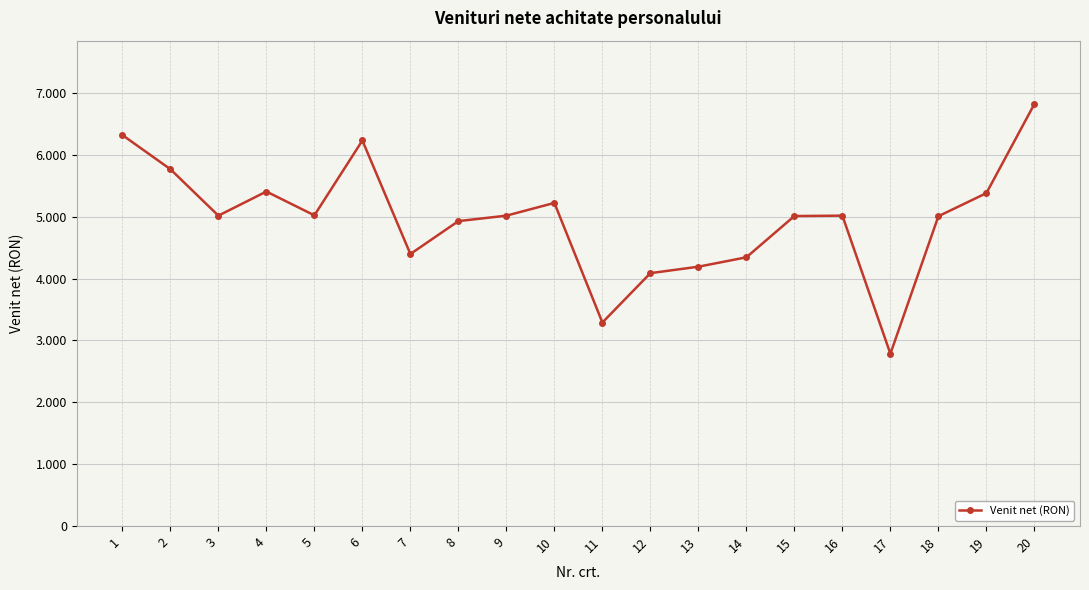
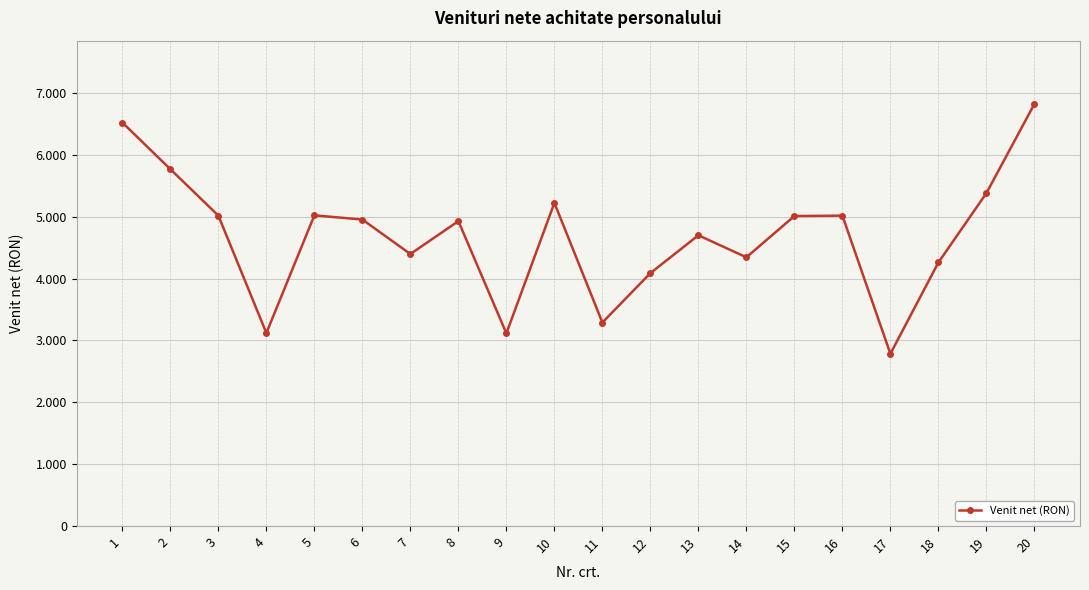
  {
-   "1": 6.3,
+   "1": 6.5,
    "2": 5.8,
    "3": 5.0,
-   "4": 5.4,
+   "4": 3.1,
    "5": 5.0,
-   "6": 6.2,
+   "6": 5.0,
    "7": 4.4,
    "8": 4.9,
-   "9": 5.0,
+   "9": 3.1,
    "10": 5.2,
    "11": 3.3,
    "12": 4.1,
-   "13": 4.2,
+   "13": 4.7,
    "14": 4.3,
    "15": 5.0,
    "16": 5.0,
    "17": 2.8,
-   "18": 5.0,
+   "18": 4.3,
    "19": 5.4,
    "20": 6.8
  }
